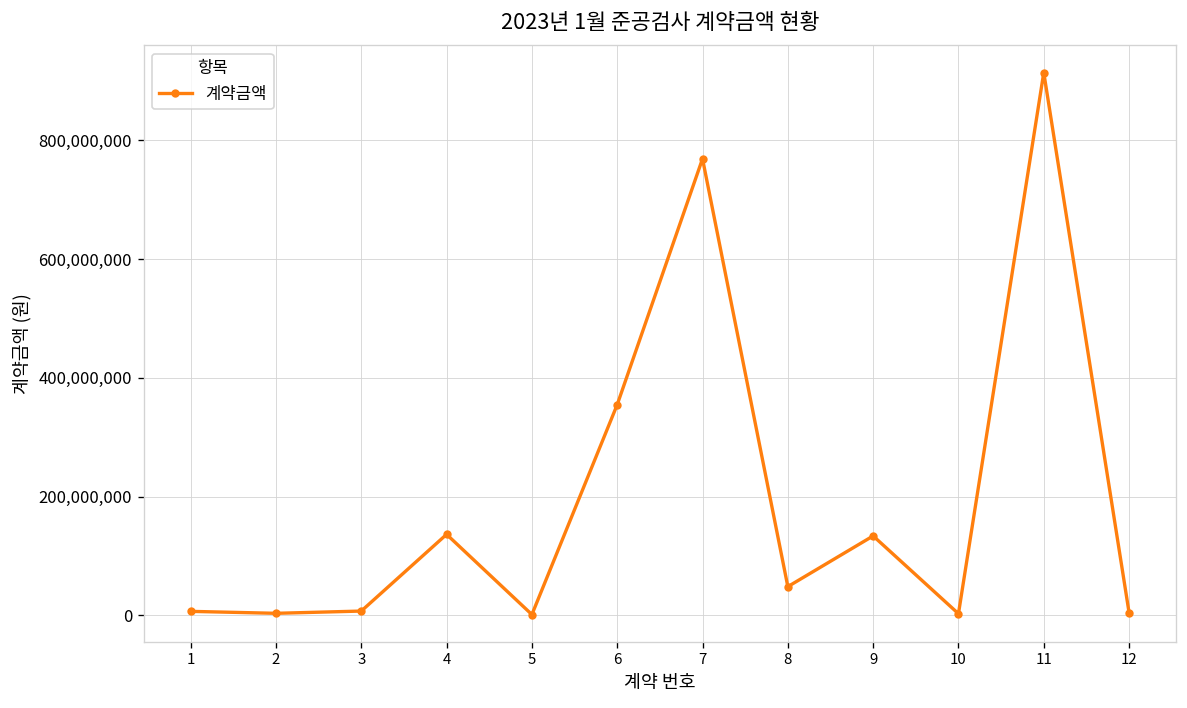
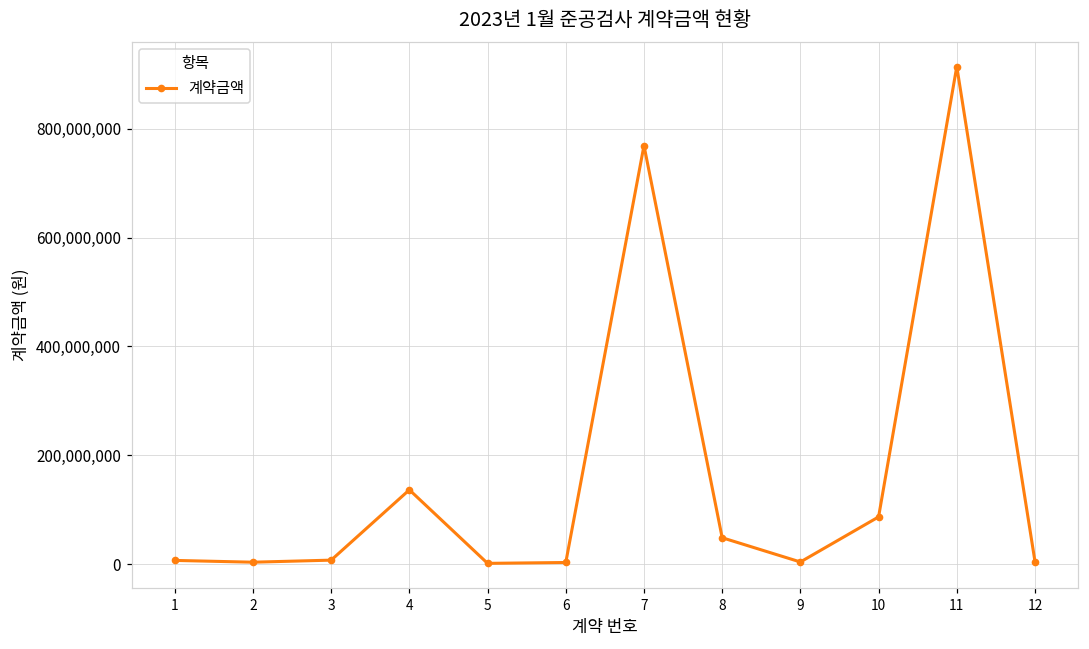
  {
    "1": "10,000,000",
    "2": "0",
    "3": "10,000,000",
    "4": "140,000,000",
    "5": "0",
-   "6": "350,000,000",
+   "6": "0",
    "7": "770,000,000",
    "8": "50,000,000",
-   "9": "130,000,000",
-   "10": "0",
+   "9": "0",
+   "10": "90,000,000",
    "11": "910,000,000",
    "12": "0"
  }
